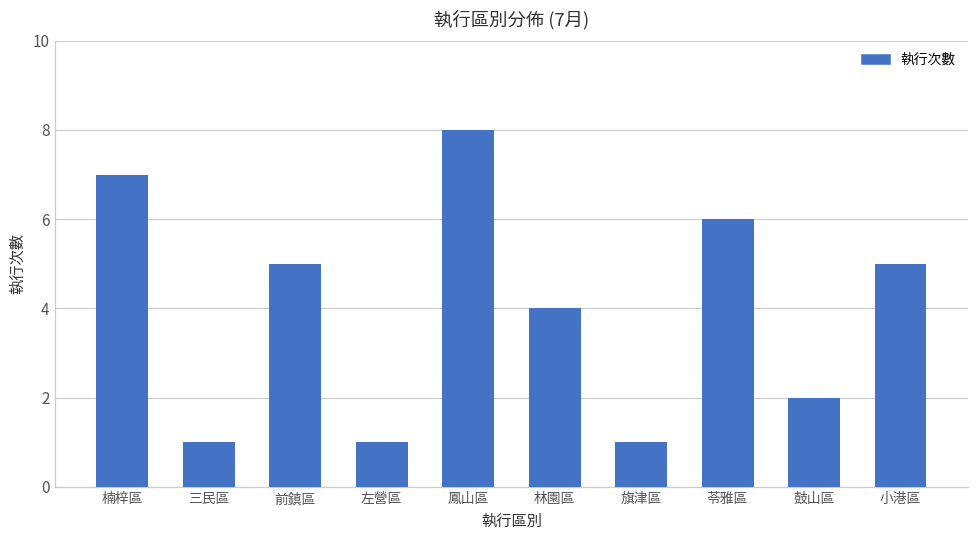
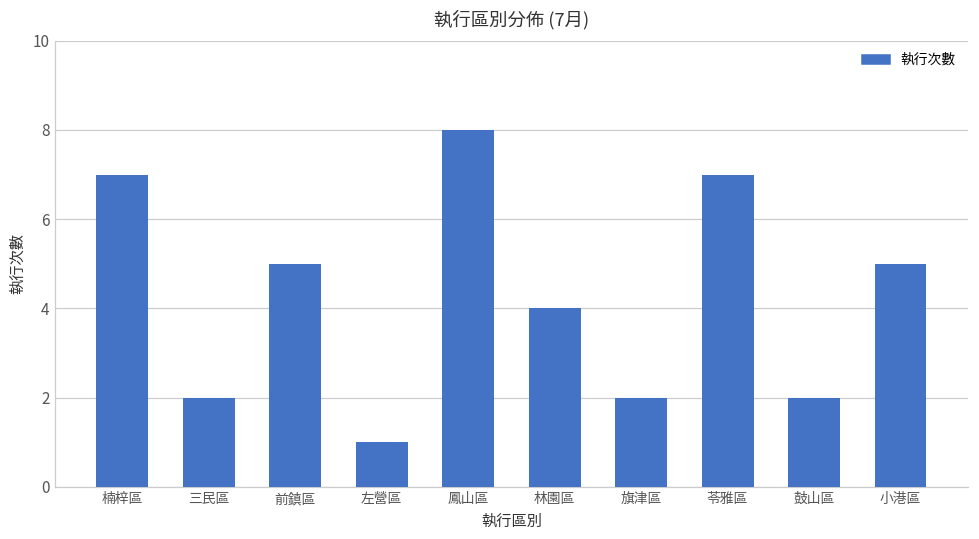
  {
    "楠梓區": 7,
-   "三民區": 1,
+   "三民區": 2,
    "前鎮區": 5,
    "左營區": 1,
    "鳳山區": 8,
    "林園區": 4,
-   "旗津區": 1,
-   "苓雅區": 6,
+   "旗津區": 2,
+   "苓雅區": 7,
    "鼓山區": 2,
    "小港區": 5
  }
